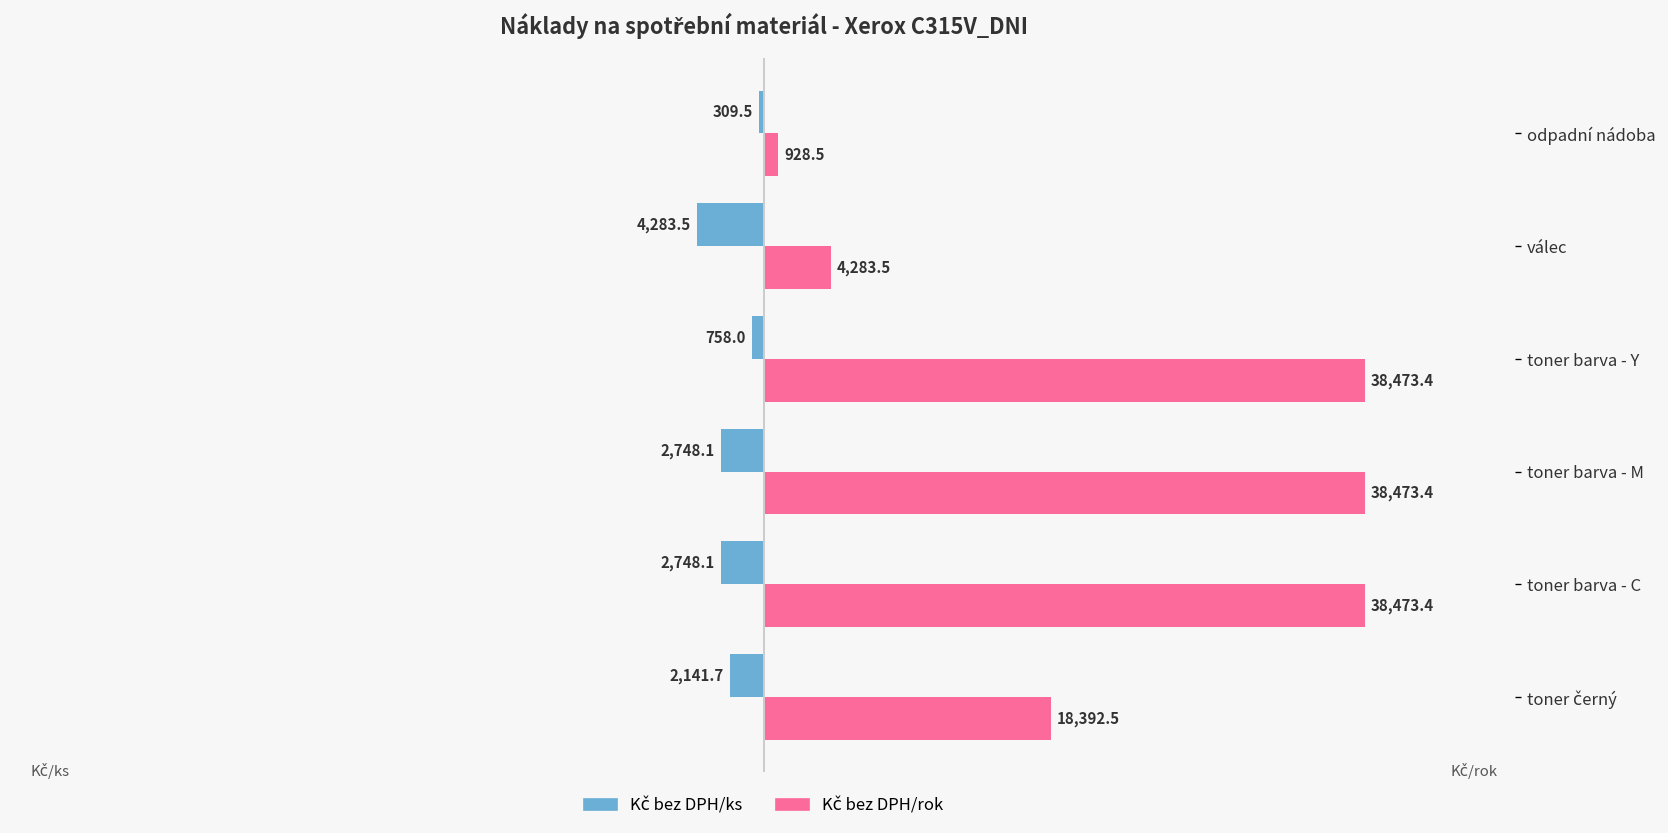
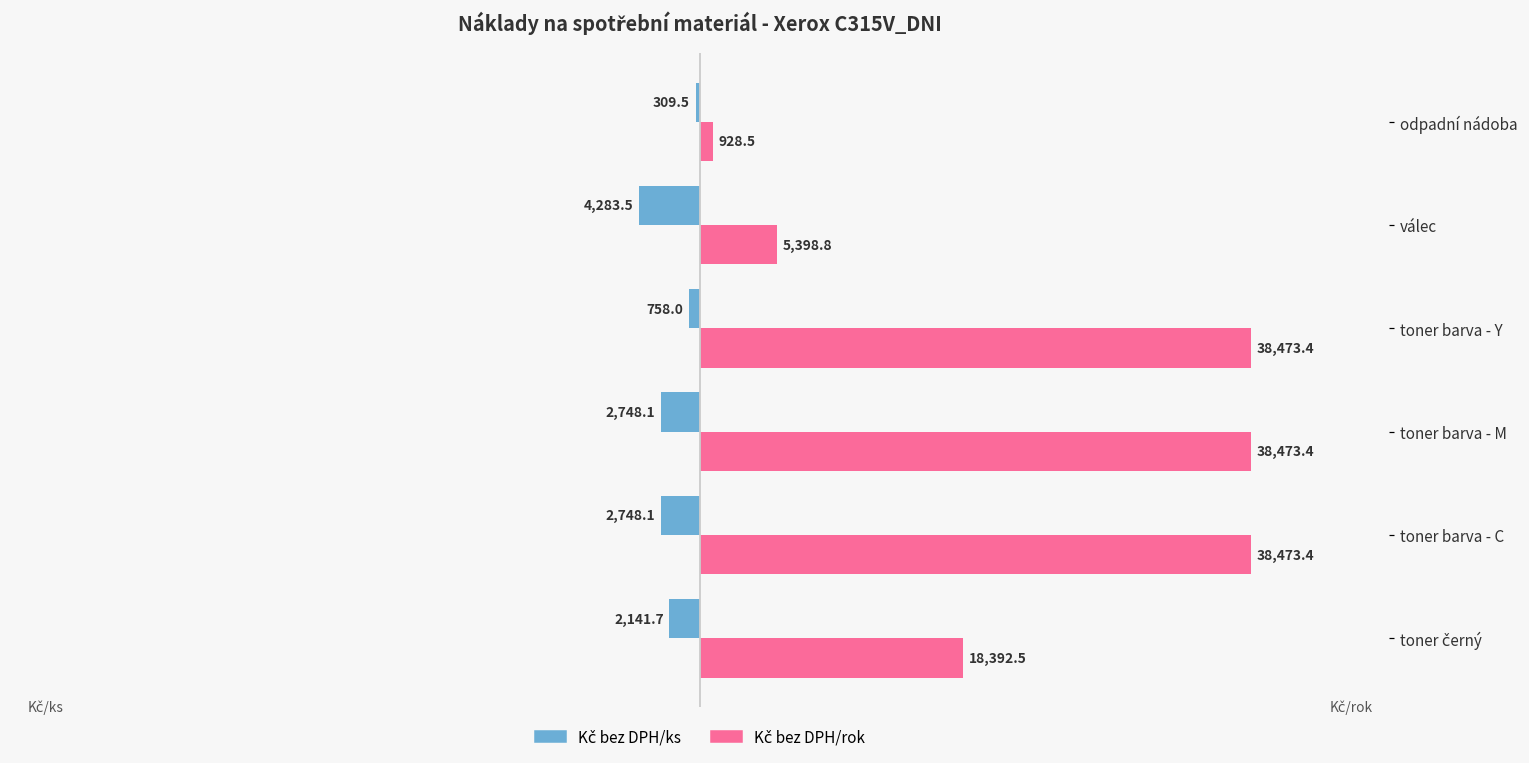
  {
    "Kč bez DPH/rok": {
-     "válec": "4,283.5"
+     "válec": "5,398.8"
    }
  }
